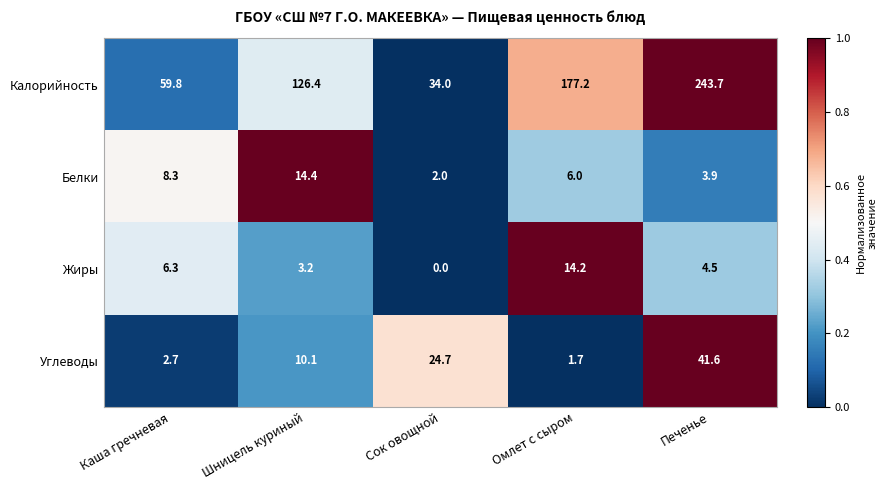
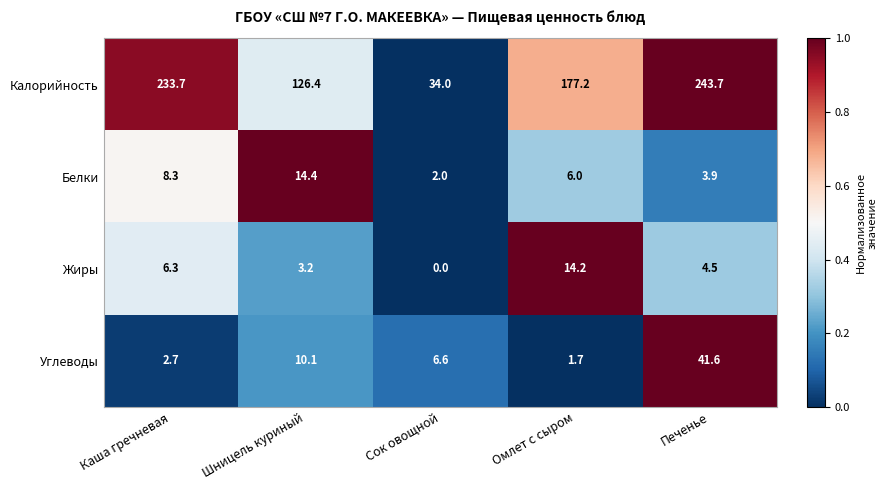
  {
    "Калорийность": {
-     "Каша гречневая": 59.8,
+     "Каша гречневая": 233.7,
      "Шницель куриный": 126.4,
      "Сок овощной": 34.0,
      "Омлет с сыром": 177.2,
      "Печенье": 243.7
    },
    "Белки": {
      "Каша гречневая": 8.3,
      "Шницель куриный": 14.4,
      "Сок овощной": 2.0,
      "Омлет с сыром": 6.0,
      "Печенье": 3.9
    },
    "Жиры": {
      "Каша гречневая": 6.3,
      "Шницель куриный": 3.2,
      "Сок овощной": 0.0,
      "Омлет с сыром": 14.2,
      "Печенье": 4.5
    },
    "Углеводы": {
      "Каша гречневая": 2.7,
      "Шницель куриный": 10.1,
-     "Сок овощной": 24.7,
+     "Сок овощной": 6.6,
      "Омлет с сыром": 1.7,
      "Печенье": 41.6
    }
  }
